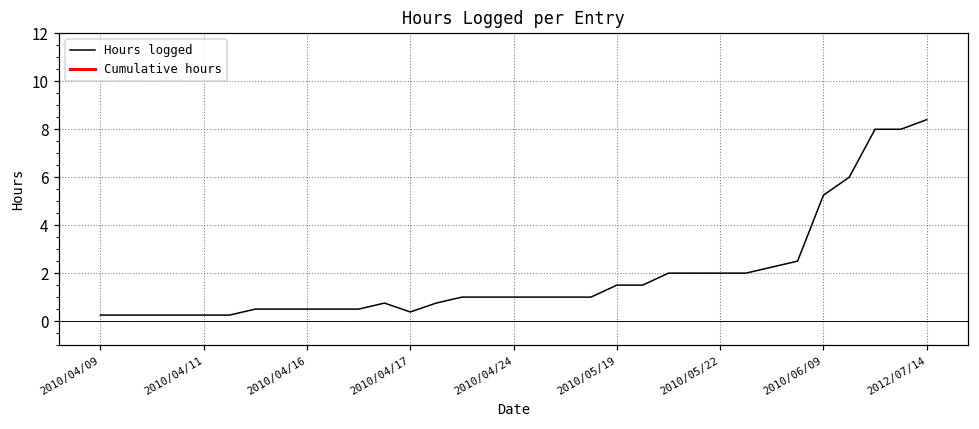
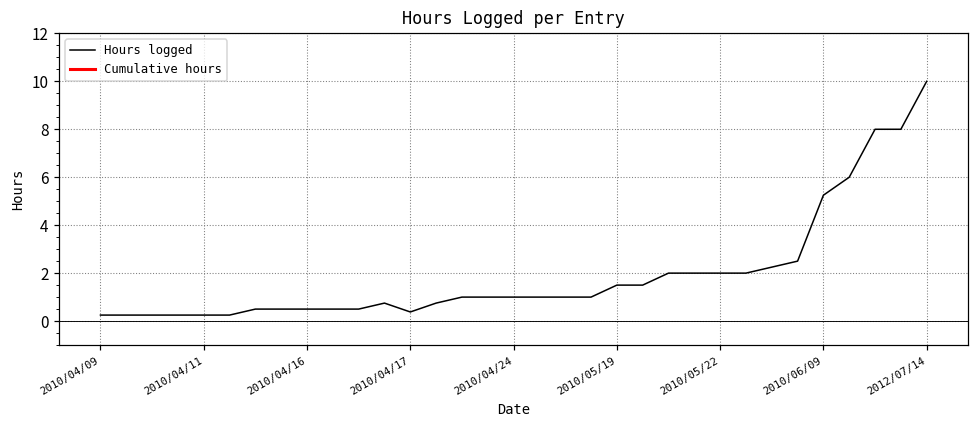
  {
    "Hours logged": {
      "2010/04/09": 0.3,
      "2010/04/17": 0.4,
-     "2012/07/14": 8.4
+     "2012/07/14": 10.0
    }
  }
